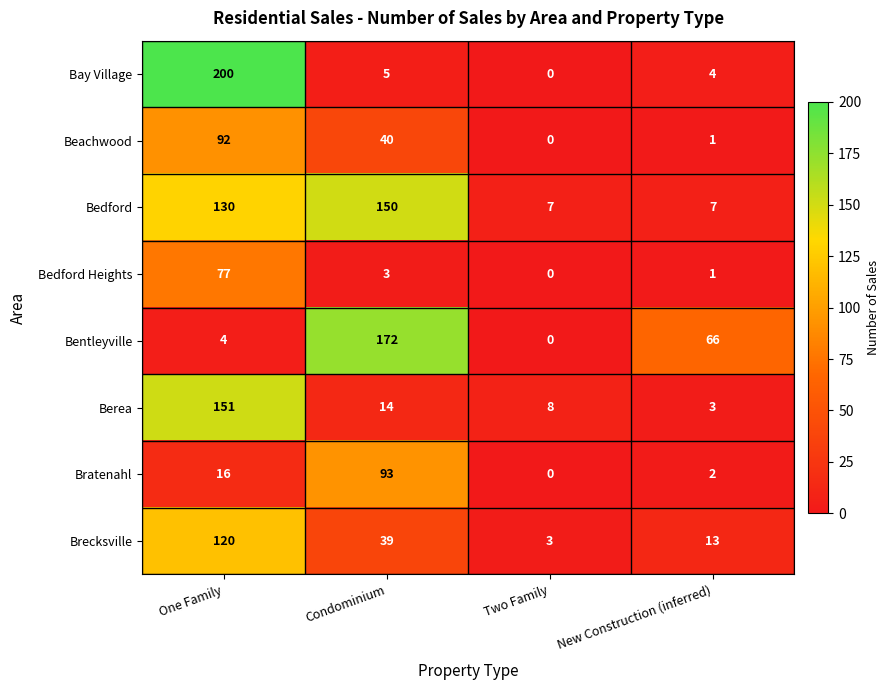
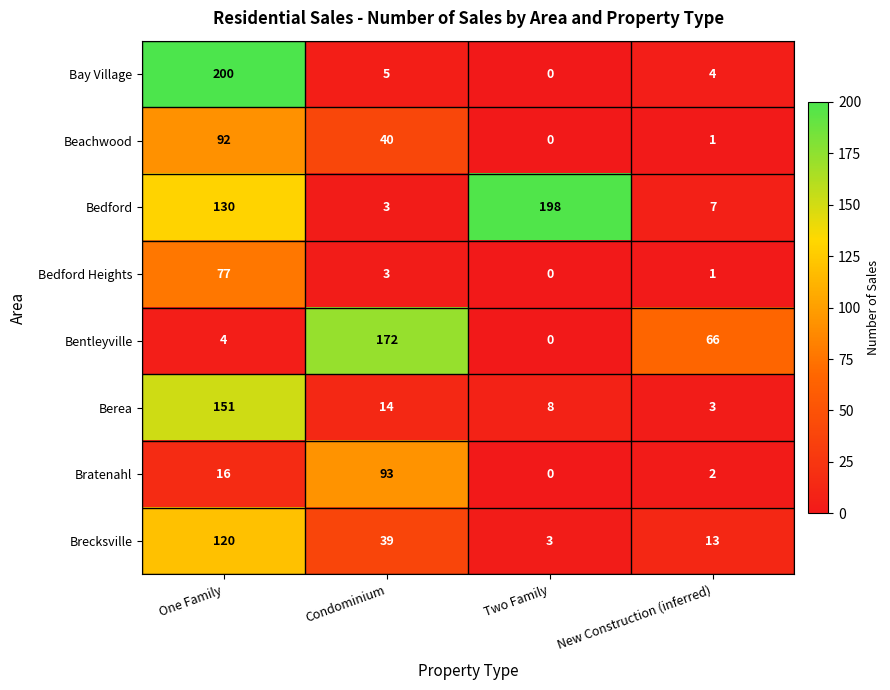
  {
    "Bay Village": {
      "One Family": 200,
      "Condominium": 5,
      "Two Family": 0,
      "New Construction (inferred)": 4
    },
    "Beachwood": {
      "One Family": 92,
      "Condominium": 40,
      "Two Family": 0,
      "New Construction (inferred)": 1
    },
    "Bedford": {
      "One Family": 130,
-     "Condominium": 150,
-     "Two Family": 7,
+     "Condominium": 3,
+     "Two Family": 198,
      "New Construction (inferred)": 7
    },
    "Bedford Heights": {
      "One Family": 77,
      "Condominium": 3,
      "Two Family": 0,
      "New Construction (inferred)": 1
    },
    "Bentleyville": {
      "One Family": 4,
      "Condominium": 172,
      "Two Family": 0,
      "New Construction (inferred)": 66
    },
    "Berea": {
      "One Family": 151,
      "Condominium": 14,
      "Two Family": 8,
      "New Construction (inferred)": 3
    },
    "Bratenahl": {
      "One Family": 16,
      "Condominium": 93,
      "Two Family": 0,
      "New Construction (inferred)": 2
    },
    "Brecksville": {
      "One Family": 120,
      "Condominium": 39,
      "Two Family": 3,
      "New Construction (inferred)": 13
    }
  }
